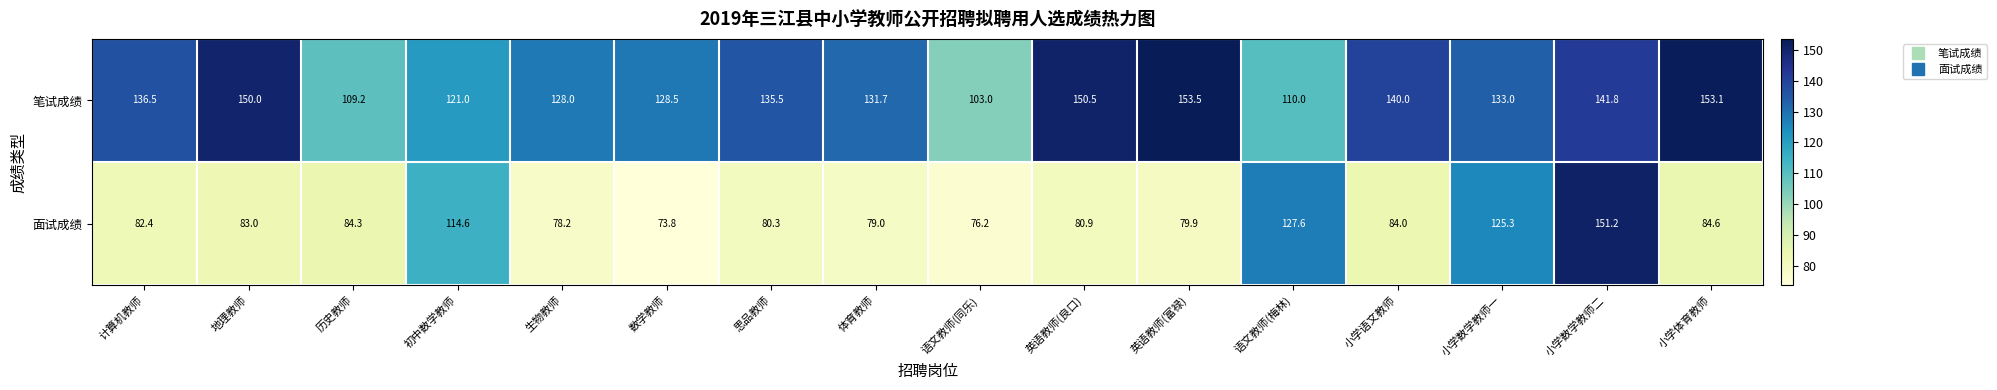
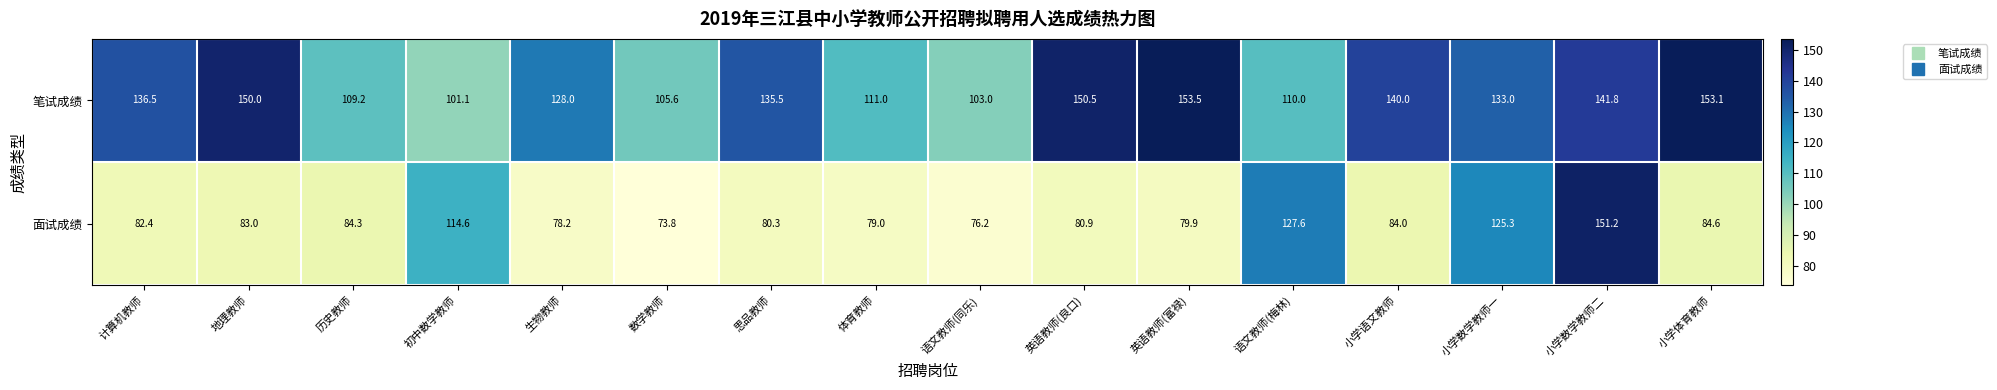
  {
    "笔试成绩": {
      "计算机教师": 136.5,
      "地理教师": 150.0,
      "历史教师": 109.2,
-     "初中数学教师": 121.0,
+     "初中数学教师": 101.1,
      "生物教师": 128.0,
-     "数学教师": 128.5,
+     "数学教师": 105.6,
      "思品教师": 135.5,
-     "体育教师": 131.7,
+     "体育教师": 111.0,
      "语文教师(同乐)": 103.0,
      "英语教师(良口)": 150.5,
      "英语教师(富禄)": 153.5,
      "语文教师(梅林)": 110.0,
      "小学语文教师": 140.0,
      "小学数学教师一": 133.0,
      "小学数学教师二": 141.8,
      "小学体育教师": 153.1
    },
    "面试成绩": {
      "计算机教师": 82.4,
      "地理教师": 83.0,
      "历史教师": 84.3,
      "初中数学教师": 114.6,
      "生物教师": 78.2,
      "数学教师": 73.8,
      "思品教师": 80.3,
      "体育教师": 79.0,
      "语文教师(同乐)": 76.2,
      "英语教师(良口)": 80.9,
      "英语教师(富禄)": 79.9,
      "语文教师(梅林)": 127.6,
      "小学语文教师": 84.0,
      "小学数学教师一": 125.3,
      "小学数学教师二": 151.2,
      "小学体育教师": 84.6
    }
  }
